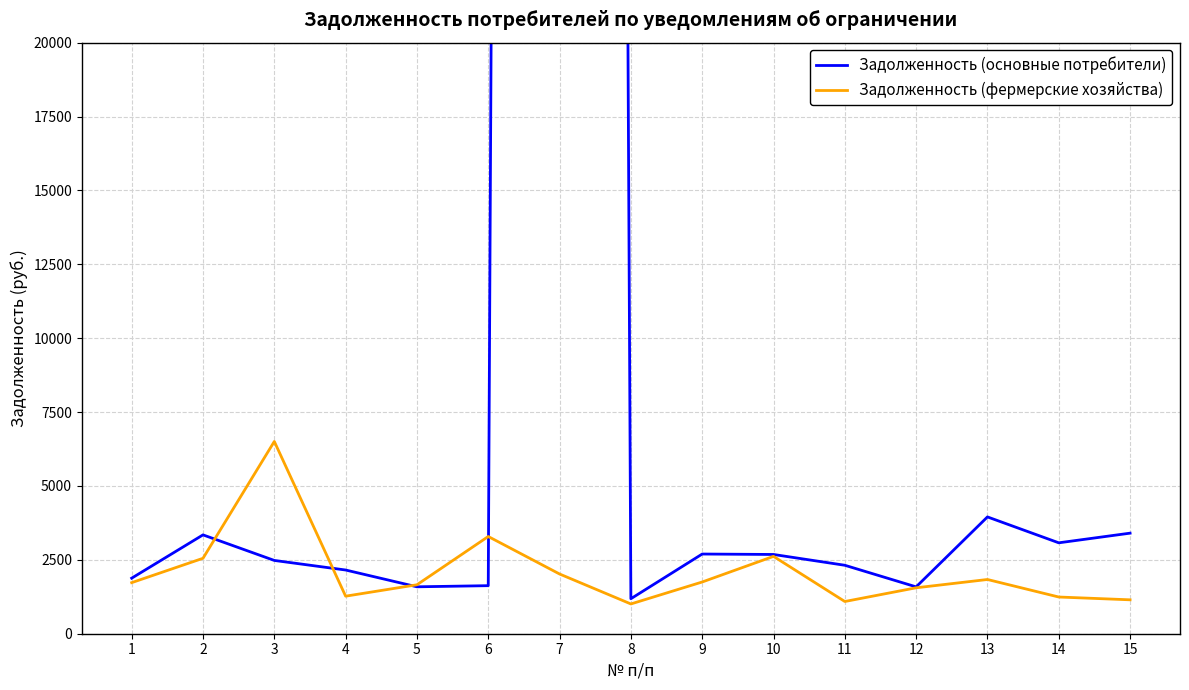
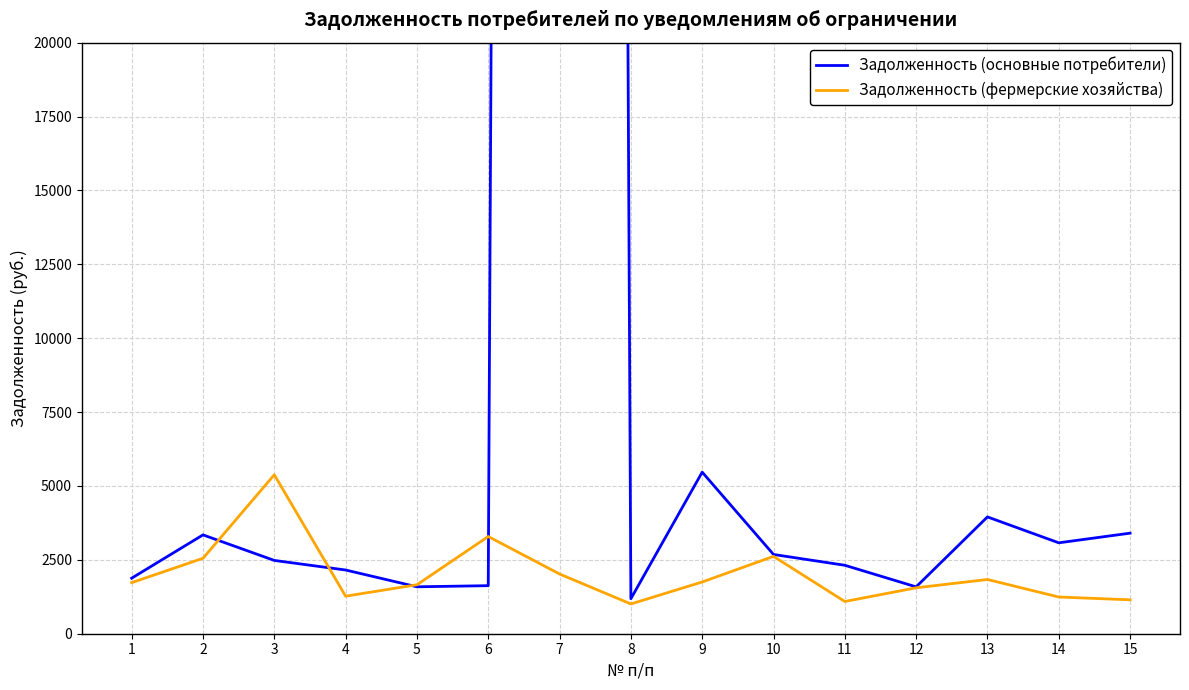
  {
    "Задолженность (основные потребители)": {
      "1": 1900,
      "2": 3300,
      "3": 2500,
      "4": 2200,
      "6": 1600,
      "8": 1200,
-     "9": 2700,
+     "9": 5500,
      "11": 2300,
      "13": 4000,
      "14": 3100,
      "15": 3400
    },
    "Задолженность (фермерские хозяйства)": {
      "1": 1700,
      "2": 2600,
-     "3": 6500,
+     "3": 5400,
      "4": 1300,
      "6": 3300,
      "7": 2000,
      "8": 1000,
      "9": 1800,
      "11": 1100,
      "13": 1800,
      "14": 1200,
      "15": 1100
    }
  }
